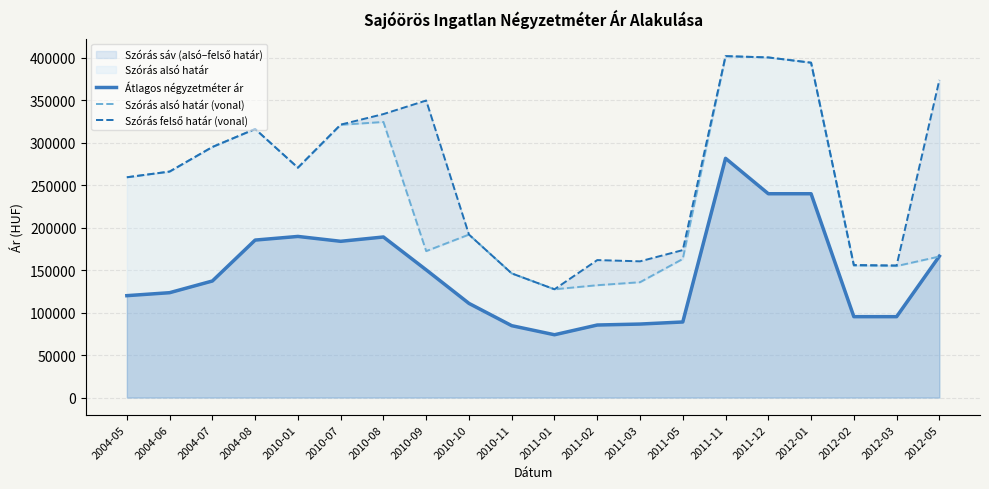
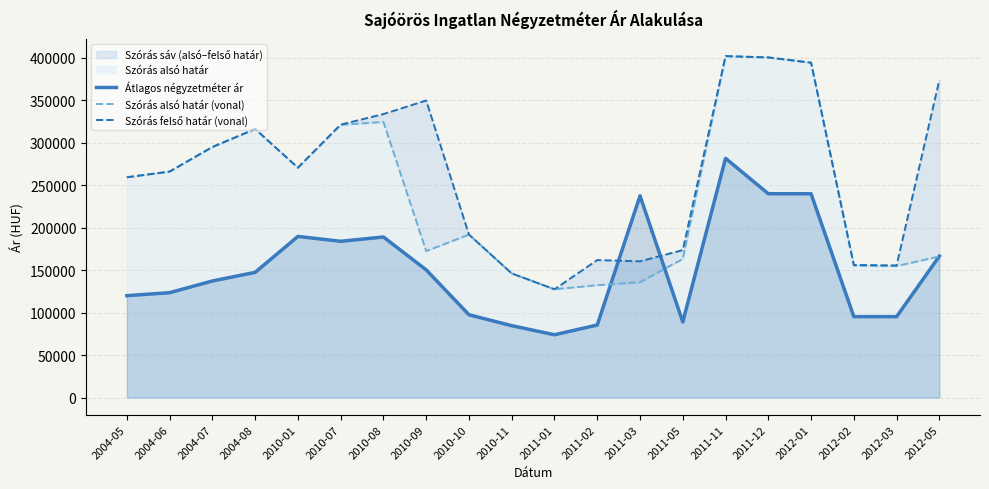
  {
    "Átlagos négyzetméter ár": {
      "2004-05": 120000,
      "2004-06": 120000,
      "2004-07": 140000,
-     "2004-08": 190000,
+     "2004-08": 150000,
      "2010-01": 190000,
      "2010-07": 180000,
      "2010-08": 190000,
      "2010-09": 150000,
-     "2010-10": 110000,
+     "2010-10": 100000,
      "2010-11": 80000,
      "2011-01": 70000,
      "2011-02": 90000,
-     "2011-03": 90000,
+     "2011-03": 240000,
      "2011-05": 90000,
      "2011-11": 280000,
      "2011-12": 240000,
      "2012-01": 240000,
      "2012-02": 100000,
      "2012-03": 100000
    }
  }
